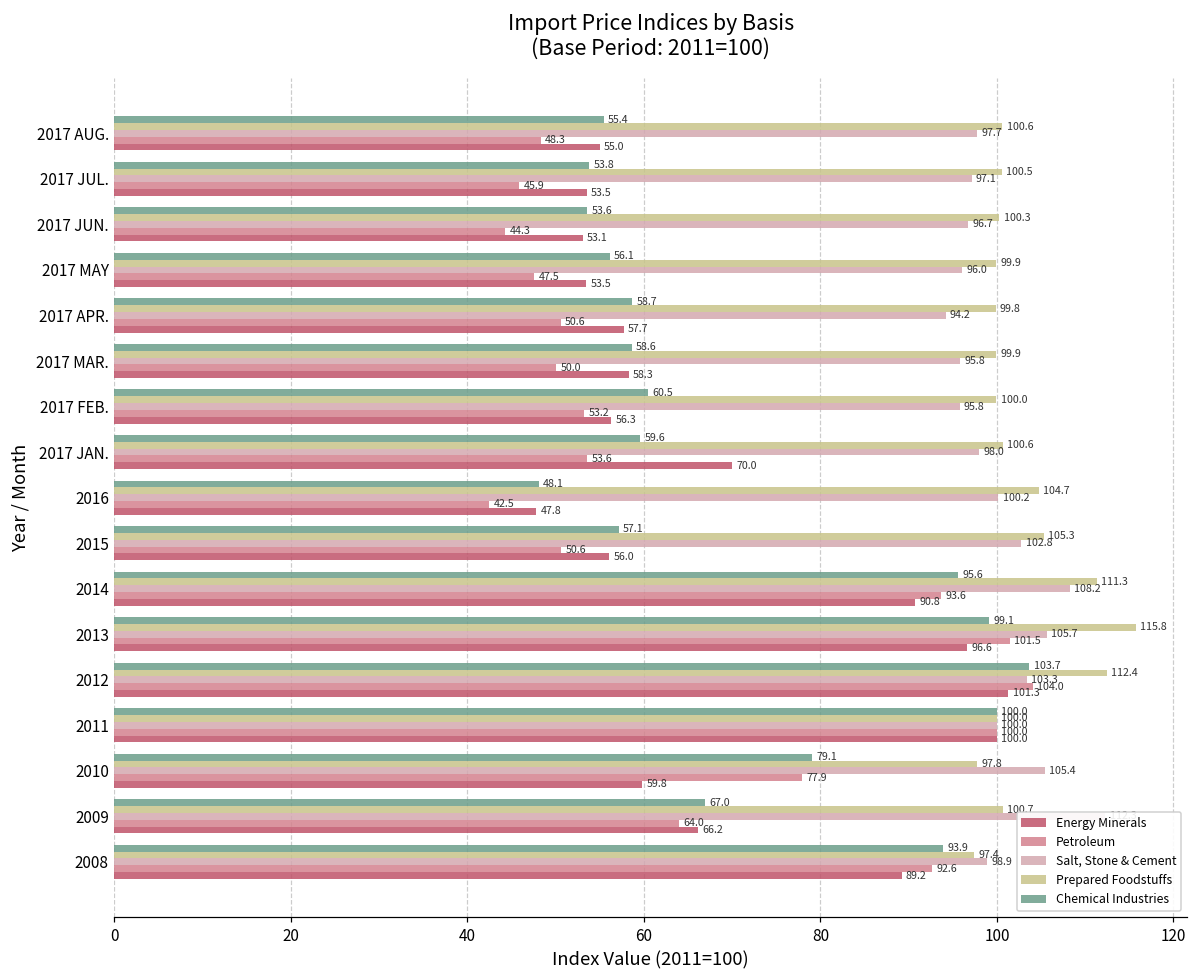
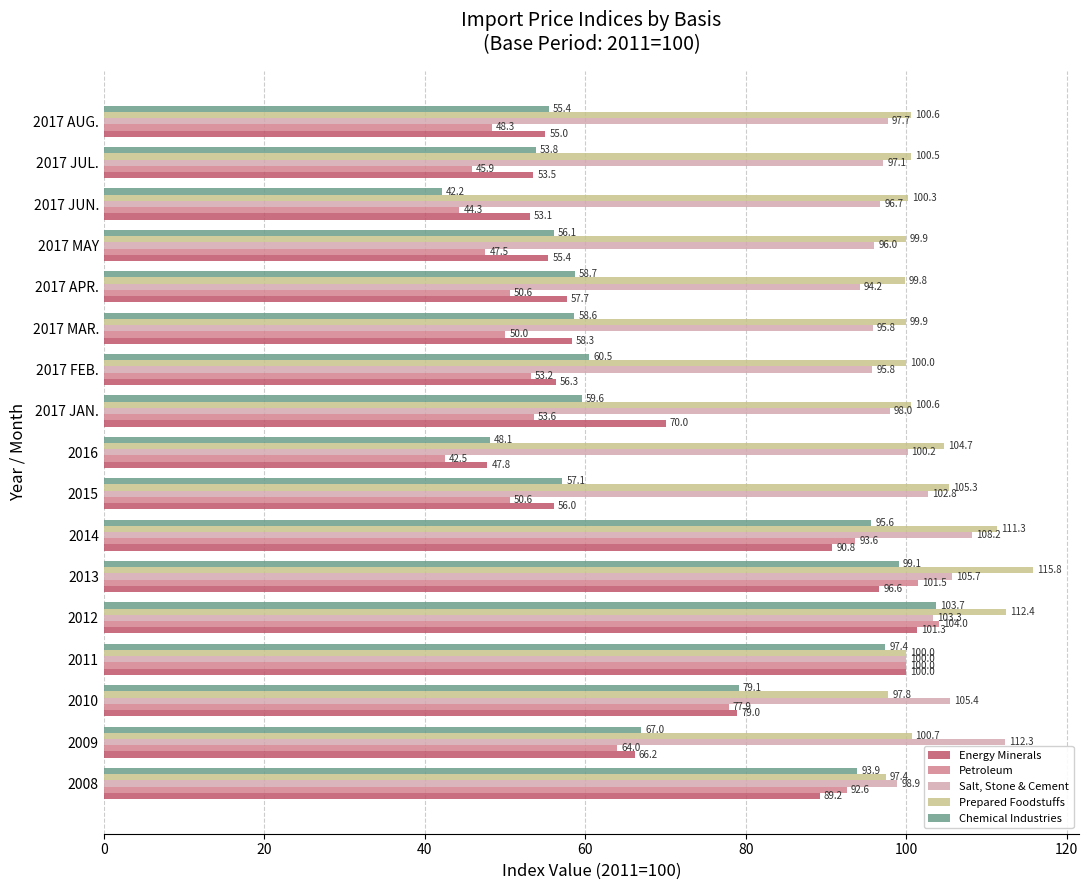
  {
    "Energy Minerals": {
      "2017 AUG.": 55.0,
      "2017 JUL.": 53.5,
      "2017 JUN.": 53.1,
-     "2017 MAY": 53.5,
+     "2017 MAY": 55.4,
      "2017 APR.": 57.7,
      "2017 MAR.": 58.3,
      "2017 FEB.": 56.3,
      "2017 JAN.": 70.0,
      "2016": 47.8,
      "2015": 56.0,
      "2014": 90.8,
      "2013": 96.6,
      "2012": 101.3,
-     "2010": 59.8,
+     "2010": 79.0,
      "2009": 66.2,
      "2008": 89.2
    },
    "Chemical Industries": {
      "2017 AUG.": 55.4,
      "2017 JUL.": 53.8,
-     "2017 JUN.": 53.6,
+     "2017 JUN.": 42.2,
      "2017 MAY": 56.1,
      "2017 APR.": 58.7,
      "2017 MAR.": 58.6,
      "2017 FEB.": 60.5,
      "2017 JAN.": 59.6,
      "2016": 48.1,
      "2015": 57.1,
      "2014": 95.6,
      "2013": 99.1,
      "2012": 103.7,
-     "2011": 100.0,
+     "2011": 97.4,
      "2010": 79.1,
      "2009": 67.0,
      "2008": 93.9
    }
  }
